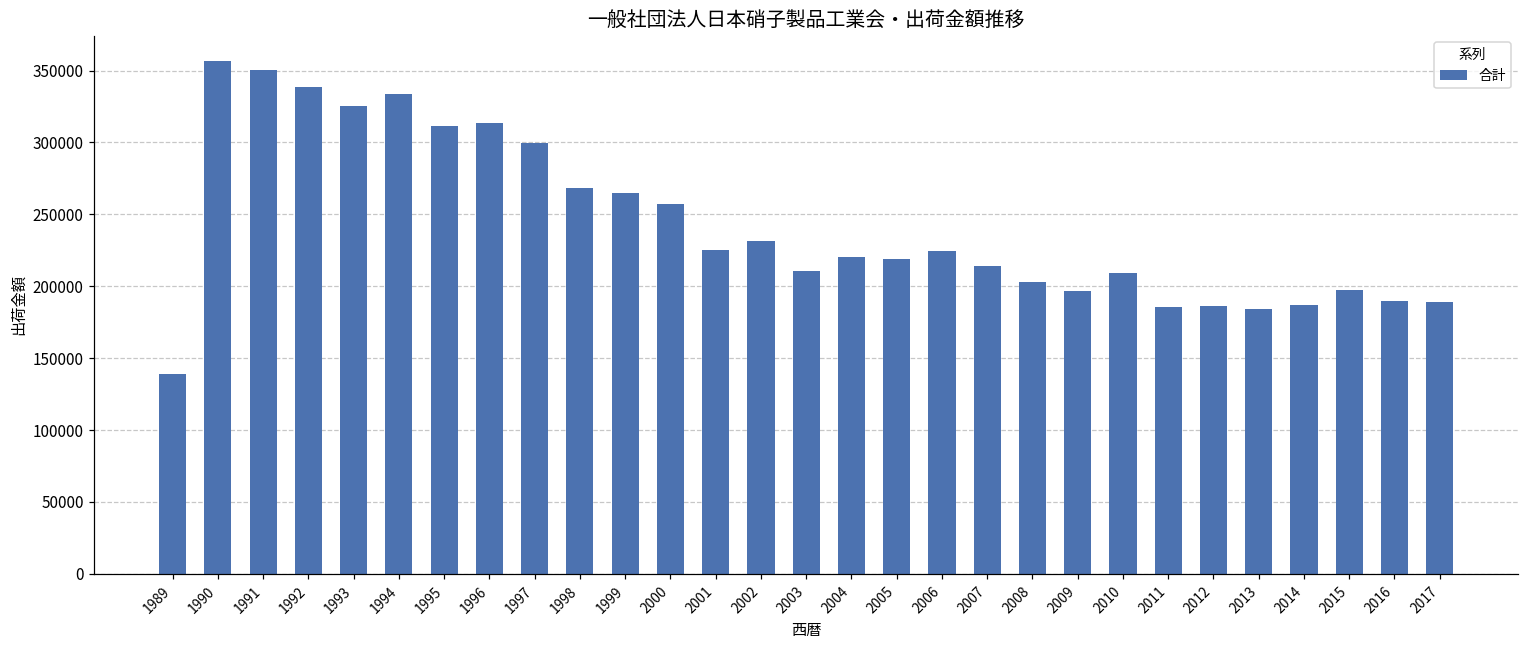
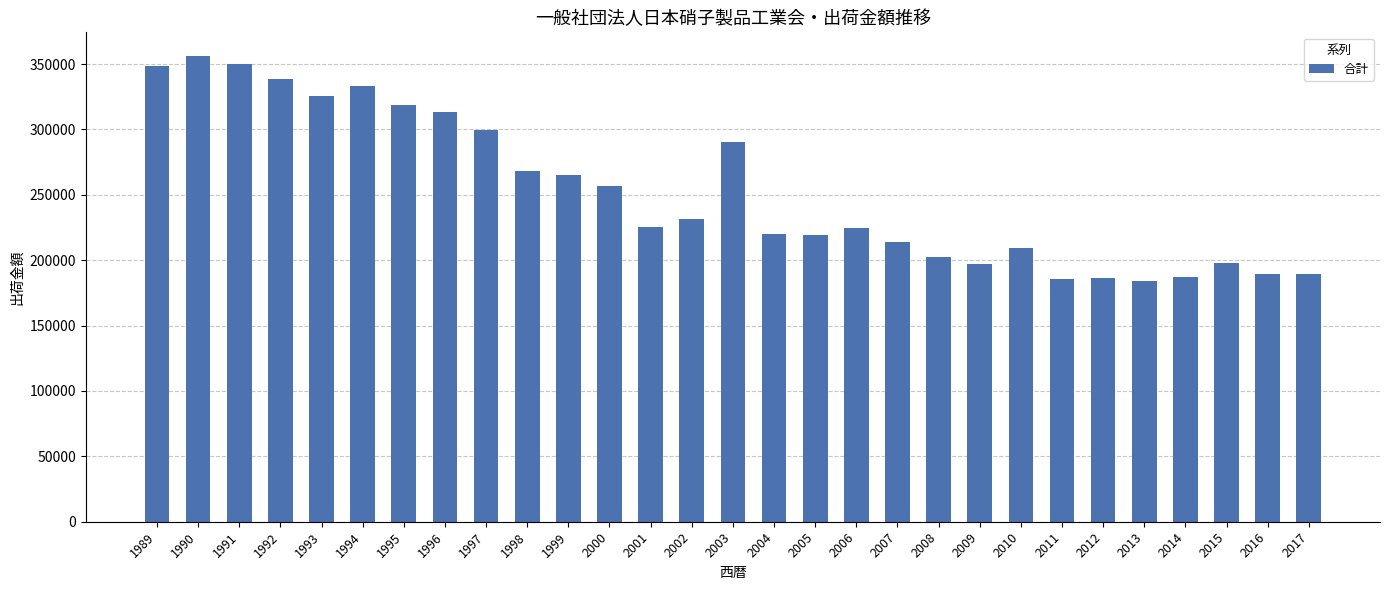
  {
-   "1989": 139000,
+   "1989": 349000,
    "1990": 356000,
    "1991": 350000,
    "1992": 338000,
    "1993": 325000,
    "1994": 333000,
-   "1995": 311000,
+   "1995": 319000,
    "1996": 313000,
    "1997": 300000,
    "1998": 269000,
    "1999": 265000,
    "2000": 257000,
    "2001": 225000,
    "2002": 232000,
-   "2003": 211000,
+   "2003": 291000,
    "2004": 220000,
    "2005": 219000,
    "2006": 224000,
    "2007": 214000,
    "2008": 203000,
    "2009": 197000,
    "2010": 209000,
    "2011": 186000,
    "2012": 186000,
    "2013": 184000,
    "2014": 187000,
    "2015": 198000,
    "2016": 190000,
    "2017": 189000
  }
